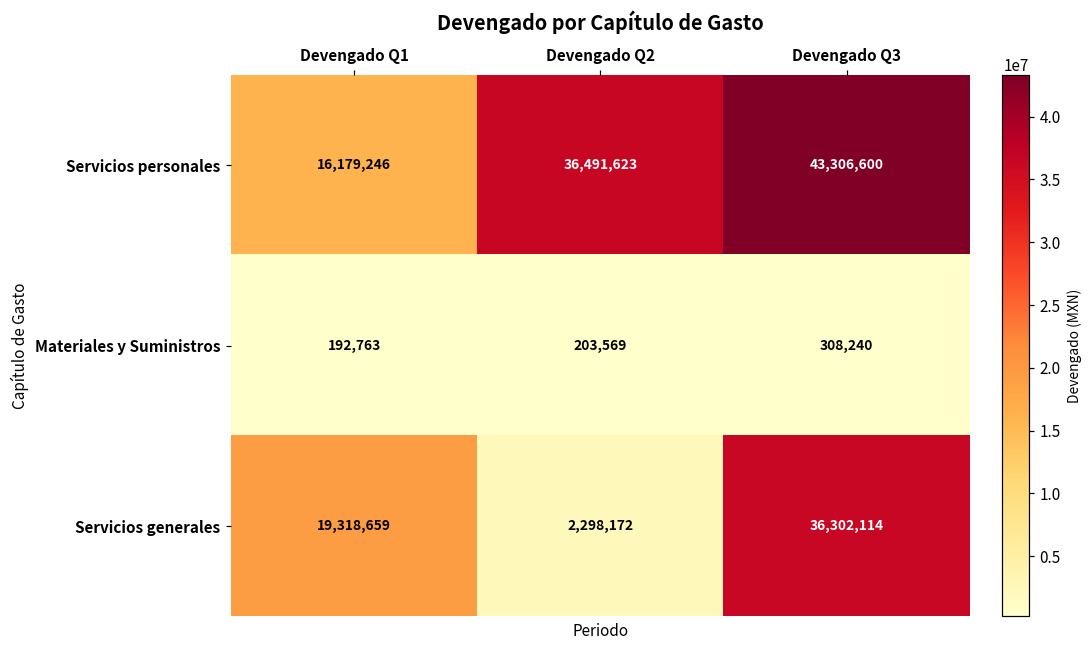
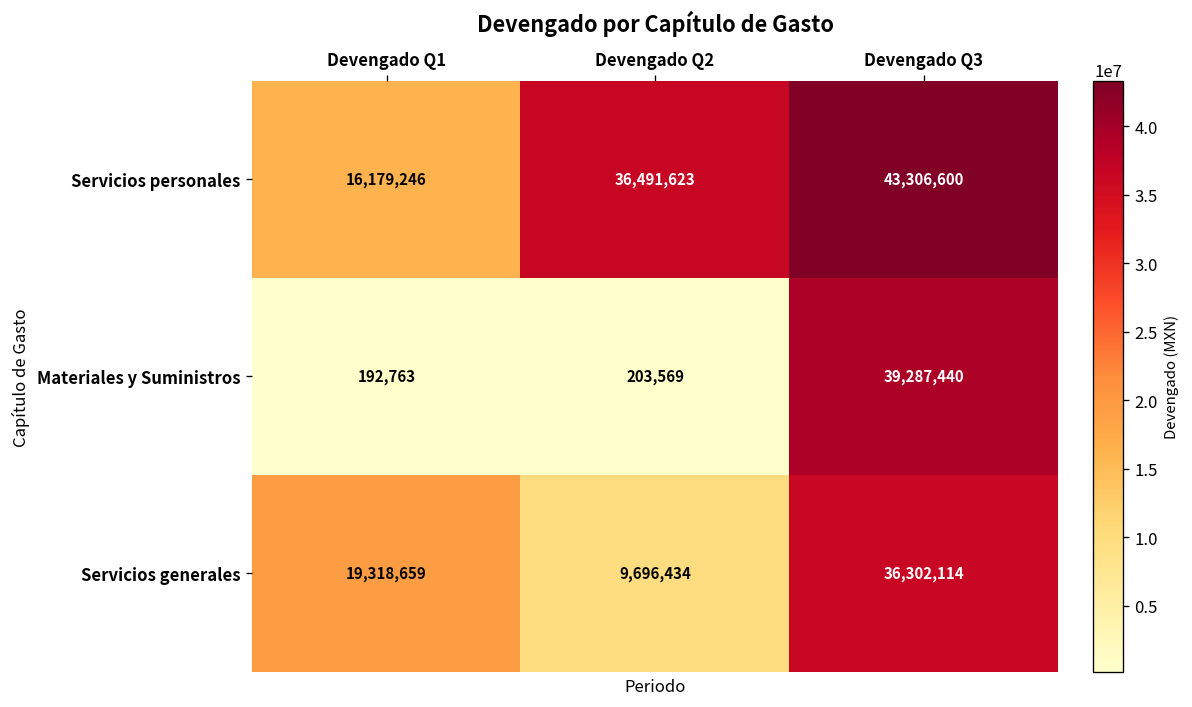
  {
    "Servicios personales": {
      "Devengado Q1": "16,179,246",
      "Devengado Q2": "36,491,623",
      "Devengado Q3": "43,306,600"
    },
    "Materiales y Suministros": {
      "Devengado Q1": "192,763",
      "Devengado Q2": "203,569",
-     "Devengado Q3": "308,240"
+     "Devengado Q3": "39,287,440"
    },
    "Servicios generales": {
      "Devengado Q1": "19,318,659",
-     "Devengado Q2": "2,298,172",
+     "Devengado Q2": "9,696,434",
      "Devengado Q3": "36,302,114"
    }
  }
